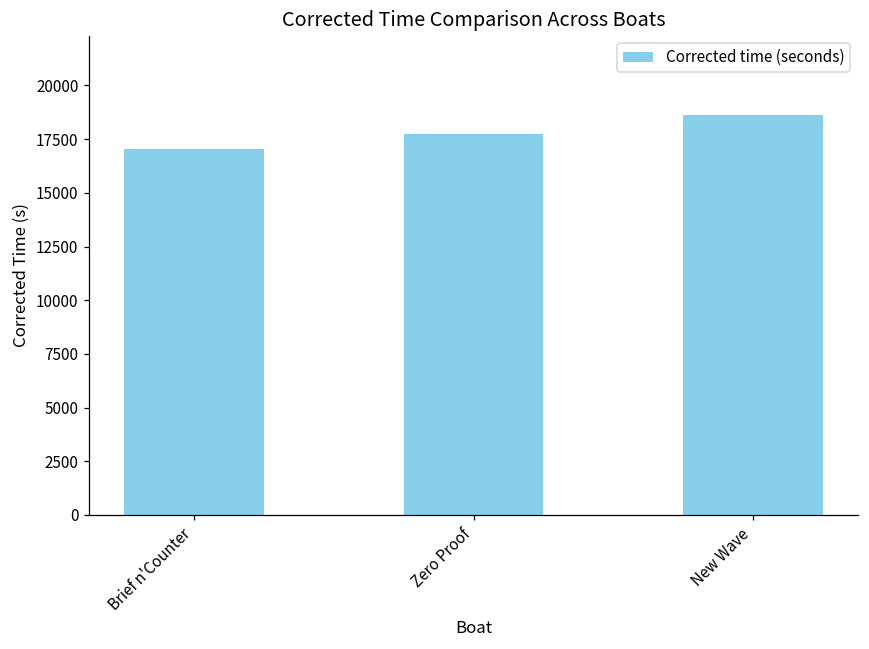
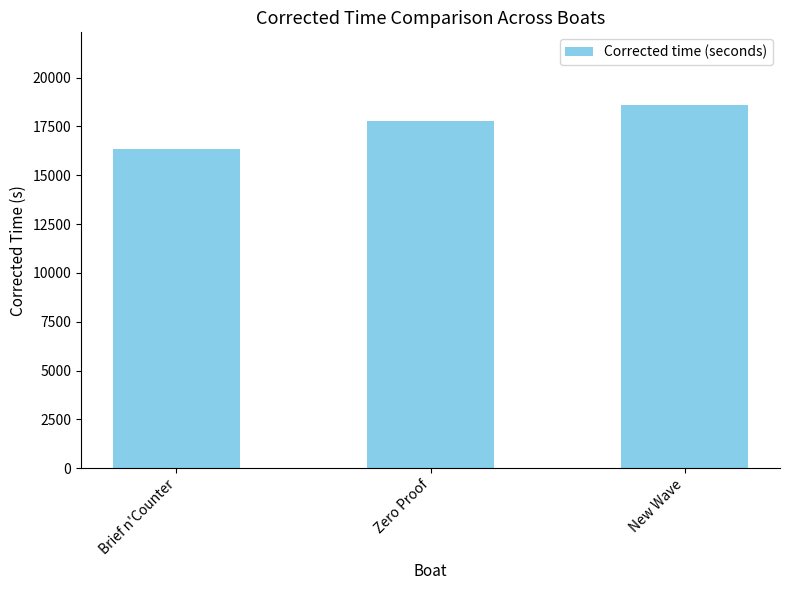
  {
-   "Brief n'Counter": 17000,
+   "Brief n'Counter": 16300,
    "Zero Proof": 17800,
    "New Wave": 18600
  }
